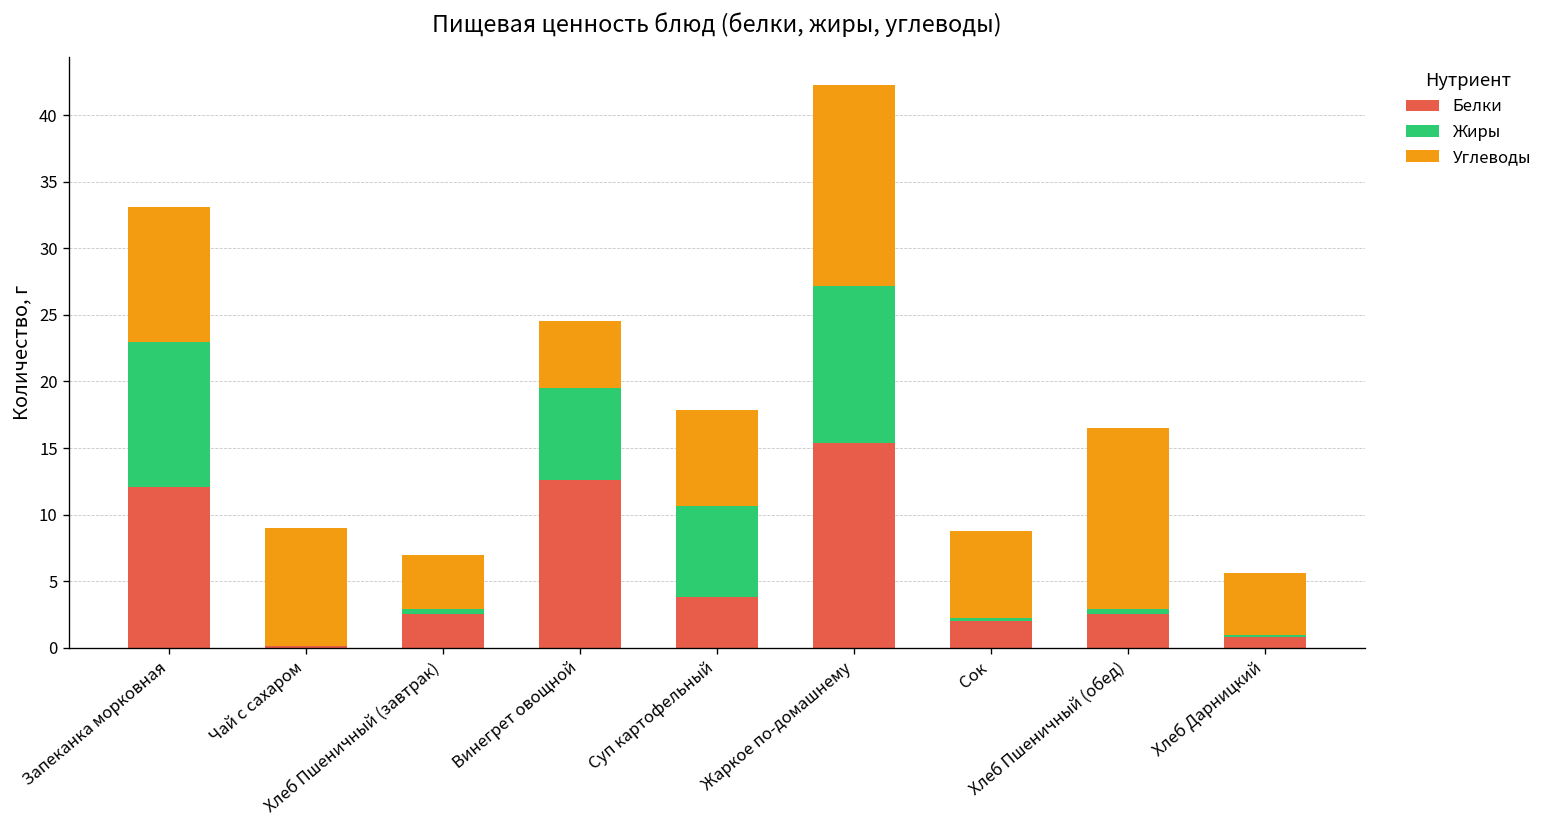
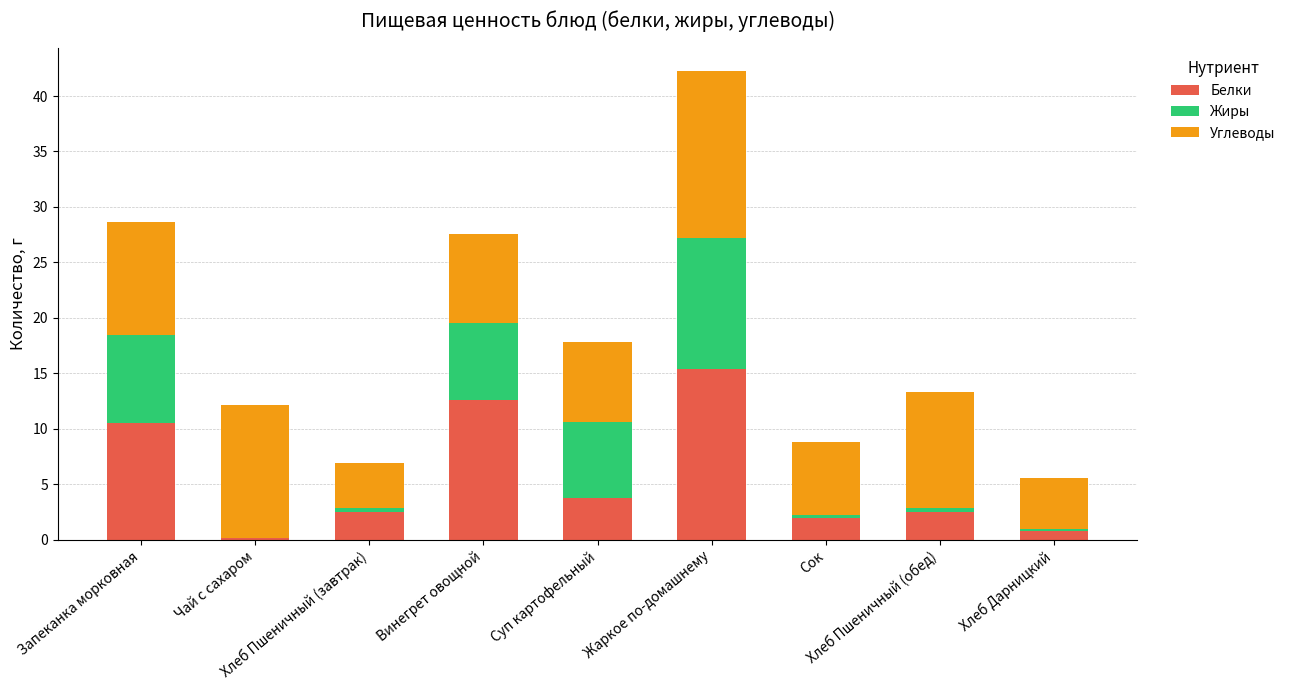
  {
    "Белки": {
-     "Запеканка морковная": 12.1,
+     "Запеканка морковная": 10.5,
      "Хлеб Пшеничный (завтрак)": 2.5,
      "Винегрет овощной": 12.6,
      "Суп картофельный": 3.8,
      "Жаркое по-домашнему": 15.4,
      "Сок": 2.0,
      "Хлеб Пшеничный (обед)": 2.5,
      "Хлеб Дарницкий": 0.8
    },
    "Жиры": {
-     "Запеканка морковная": 10.9,
+     "Запеканка морковная": 8.0,
      "Чай с сахаром": 0.0,
      "Хлеб Пшеничный (завтрак)": 0.4,
      "Винегрет овощной": 6.9,
      "Суп картофельный": 6.9,
      "Жаркое по-домашнему": 11.8,
      "Хлеб Пшеничный (обед)": 0.4
    },
    "Углеводы": {
      "Запеканка морковная": 10.1,
-     "Чай с сахаром": 8.9,
+     "Чай с сахаром": 12.0,
      "Хлеб Пшеничный (завтрак)": 4.1,
-     "Винегрет овощной": 5.0,
+     "Винегрет овощной": 8.0,
      "Суп картофельный": 7.2,
      "Жаркое по-домашнему": 15.1,
      "Сок": 6.6,
-     "Хлеб Пшеничный (обед)": 13.6,
+     "Хлеб Пшеничный (обед)": 10.4,
      "Хлеб Дарницкий": 4.6
    }
  }
